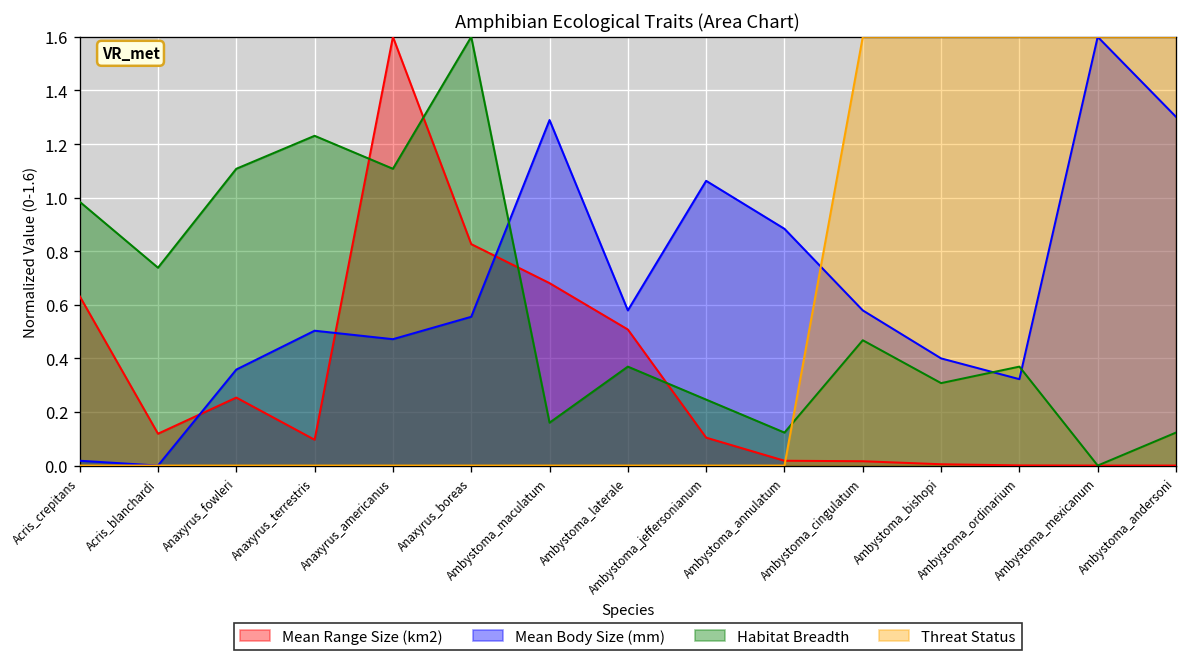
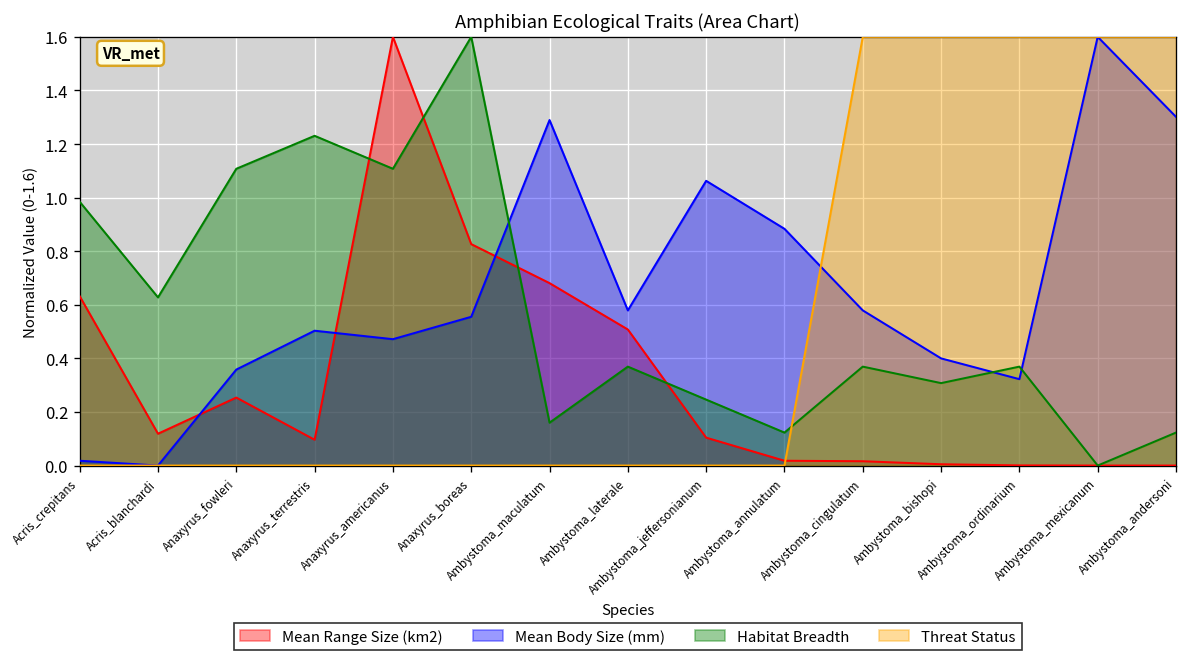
  {
    "Mean Range Size (km2)": {
      "Acris_crepitans": 0.63,
      "Acris_blanchardi": 0.12,
      "Anaxyrus_fowleri": 0.25,
      "Anaxyrus_terrestris": 0.10,
      "Anaxyrus_americanus": 1.60,
      "Anaxyrus_boreas": 0.83,
      "Ambystoma_maculatum": 0.68,
      "Ambystoma_laterale": 0.51,
      "Ambystoma_jeffersonianum": 0.10,
      "Ambystoma_annulatum": 0.02,
      "Ambystoma_cingulatum": 0.02,
      "Ambystoma_bishopi": 0.00,
      "Ambystoma_ordinarium": 0.00,
      "Ambystoma_andersoni": 0.00
    },
    "Mean Body Size (mm)": {
      "Acris_crepitans": 0.02,
      "Anaxyrus_fowleri": 0.36,
      "Anaxyrus_terrestris": 0.50,
      "Anaxyrus_americanus": 0.47,
      "Anaxyrus_boreas": 0.56,
      "Ambystoma_maculatum": 1.29,
      "Ambystoma_laterale": 0.58,
      "Ambystoma_jeffersonianum": 1.06,
      "Ambystoma_annulatum": 0.88,
      "Ambystoma_cingulatum": 0.58,
      "Ambystoma_bishopi": 0.40,
      "Ambystoma_ordinarium": 0.32,
      "Ambystoma_andersoni": 1.30
    },
    "Habitat Breadth": {
      "Acris_crepitans": 0.98,
-     "Acris_blanchardi": 0.74,
+     "Acris_blanchardi": 0.63,
      "Anaxyrus_fowleri": 1.11,
      "Anaxyrus_terrestris": 1.23,
      "Anaxyrus_americanus": 1.11,
      "Anaxyrus_boreas": 1.60,
      "Ambystoma_maculatum": 0.16,
      "Ambystoma_laterale": 0.37,
      "Ambystoma_jeffersonianum": 0.25,
      "Ambystoma_annulatum": 0.12,
-     "Ambystoma_cingulatum": 0.47,
+     "Ambystoma_cingulatum": 0.37,
      "Ambystoma_bishopi": 0.31,
      "Ambystoma_ordinarium": 0.37,
      "Ambystoma_andersoni": 0.12
    },
    "Threat Status": {
      "Acris_crepitans": 0.00,
      "Anaxyrus_fowleri": 0.00,
      "Anaxyrus_terrestris": 0.00,
      "Anaxyrus_americanus": 0.00,
      "Anaxyrus_boreas": 0.00,
      "Ambystoma_maculatum": 0.00,
      "Ambystoma_laterale": 0.00,
      "Ambystoma_jeffersonianum": 0.00,
      "Ambystoma_annulatum": 0.00,
      "Ambystoma_cingulatum": 1.60,
      "Ambystoma_bishopi": 1.60,
      "Ambystoma_ordinarium": 1.60,
      "Ambystoma_andersoni": 1.60
    }
  }
